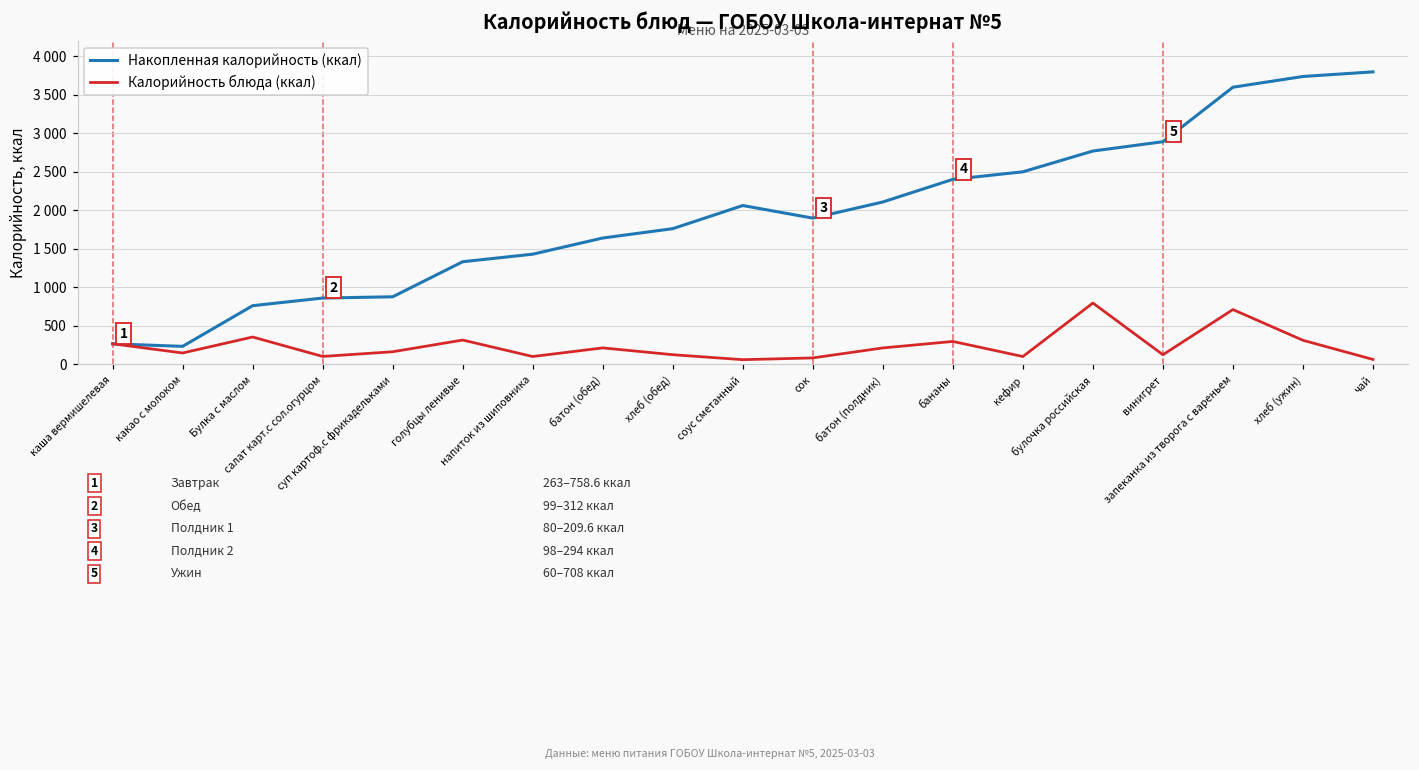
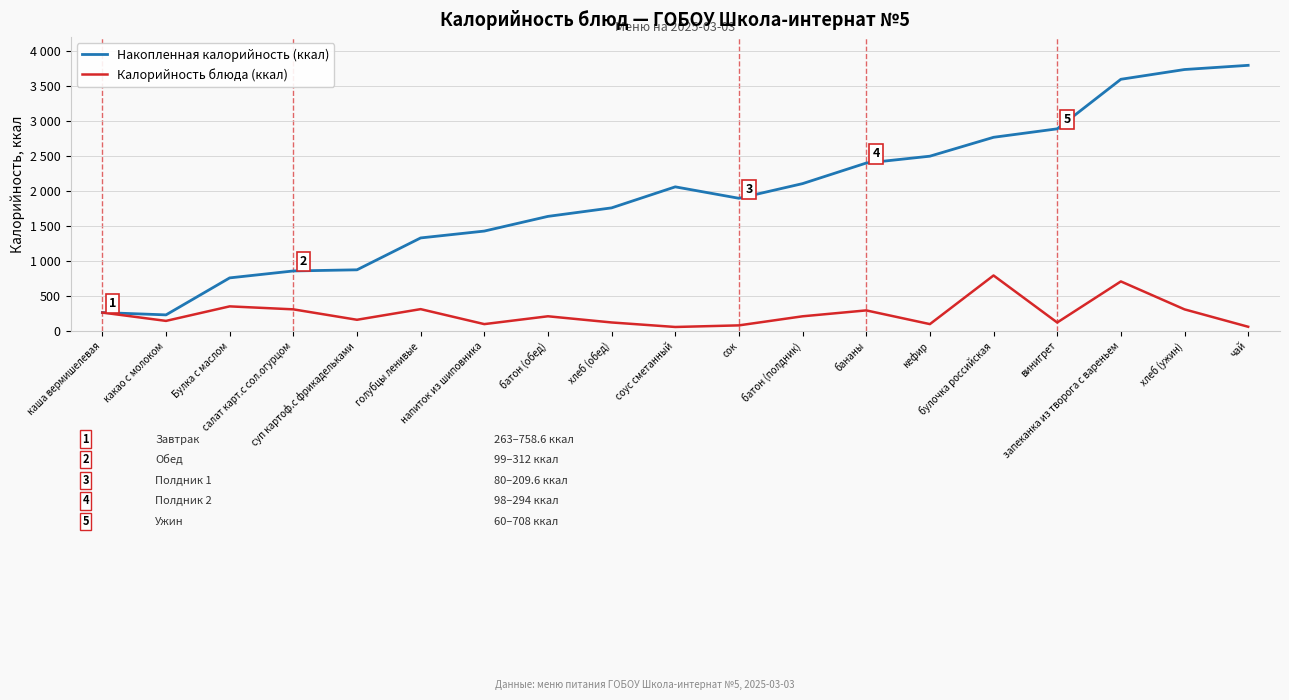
  {
    "Накопленная калорийность (ккал)": {
      "какао с молоком": 200,
      "Булка с маслом": 800,
      "суп картоф.с фрикадельками": 900,
      "голубцы ленивые": 1300,
      "напиток из шиповника": 1400,
      "батон (обед)": 1600,
      "хлеб (обед)": 1800,
      "соус сметанный": 2100,
      "батон (полдник)": 2100,
      "кефир": 2500,
      "булочка российская": 2800,
      "запеканка из творога с вареньем": 3600,
      "хлеб (ужин)": 3700,
      "чай": 3800
    },
    "Калорийность блюда (ккал)": {
      "какао с молоком": 100,
      "Булка с маслом": 400,
-     "салат карт.с сол.огурцом": 100,
+     "салат карт.с сол.огурцом": 300,
      "суп картоф.с фрикадельками": 200,
      "голубцы ленивые": 300,
      "напиток из шиповника": 100,
      "батон (обед)": 200,
      "хлеб (обед)": 100,
      "соус сметанный": 100,
      "сок": 100,
      "батон (полдник)": 200,
      "бананы": 300,
      "кефир": 100,
      "булочка российская": 800,
      "винигрет": 100,
      "запеканка из творога с вареньем": 700,
      "хлеб (ужин)": 300,
      "чай": 100
    }
  }
